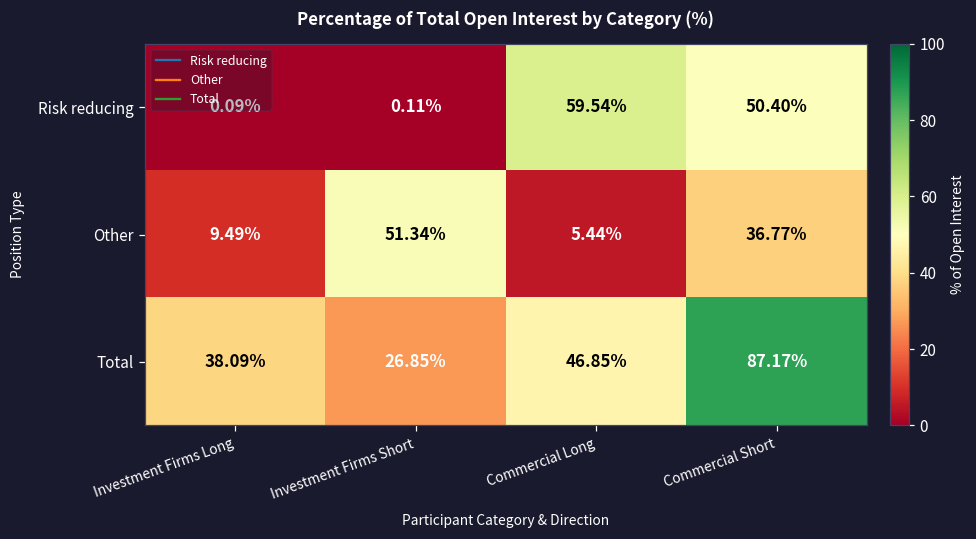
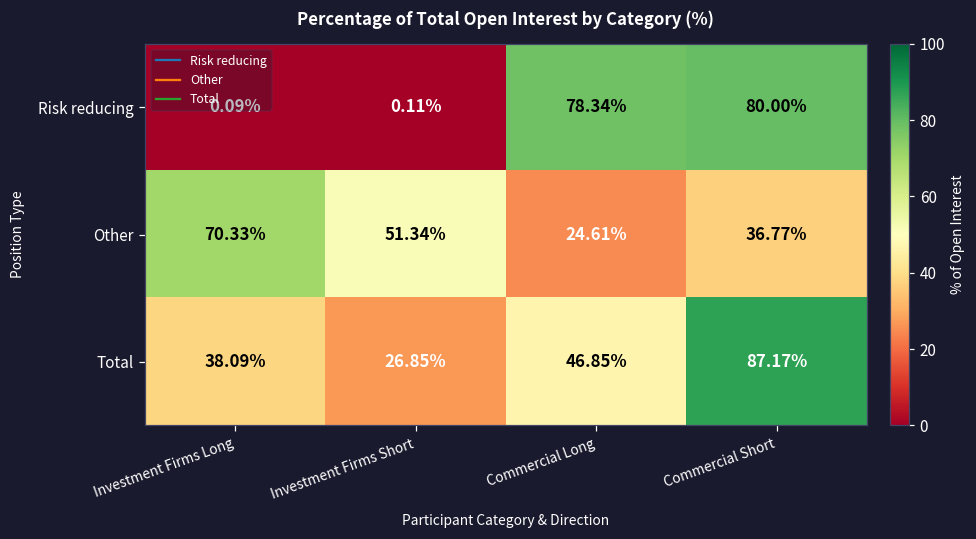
  {
    "Risk reducing": {
      "Investment Firms Short": "0.11%",
-     "Commercial Long": "59.54%",
-     "Commercial Short": "50.40%"
+     "Commercial Long": "78.34%",
+     "Commercial Short": "80.00%"
    },
    "Other": {
-     "Investment Firms Long": "9.49%",
+     "Investment Firms Long": "70.33%",
      "Investment Firms Short": "51.34%",
-     "Commercial Long": "5.44%",
+     "Commercial Long": "24.61%",
      "Commercial Short": "36.77%"
    },
    "Total": {
      "Investment Firms Long": "38.09%",
      "Investment Firms Short": "26.85%",
      "Commercial Long": "46.85%",
      "Commercial Short": "87.17%"
    }
  }
